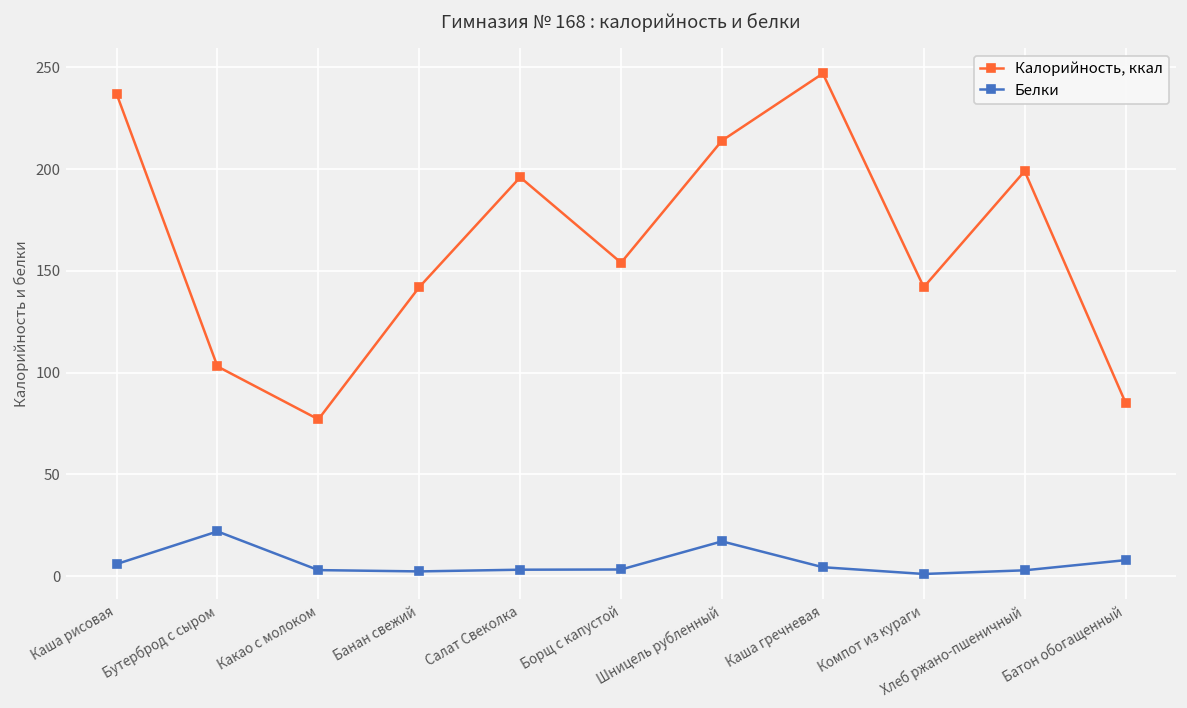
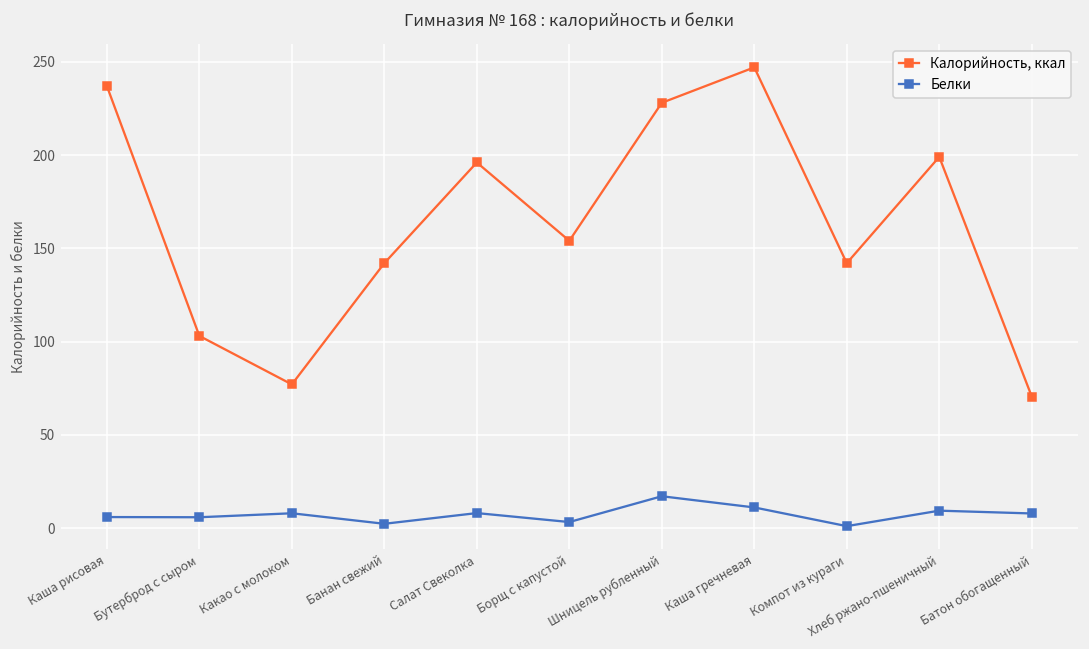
  {
    "Калорийность, ккал": {
      "Каша рисовая": 237,
      "Бутерброд с сыром": 103,
      "Какао с молоком": 77,
      "Банан свежий": 142,
      "Салат Свеколка": 196,
      "Борщ с капустой": 154,
-     "Шницель рубленный": 214,
+     "Шницель рубленный": 228,
      "Каша гречневая": 247,
      "Компот из кураги": 142,
      "Хлеб ржано-пшеничный": 199,
-     "Батон обогащенный": 85
+     "Батон обогащенный": 71
    },
    "Белки": {
      "Каша рисовая": 6,
-     "Бутерброд с сыром": 22,
-     "Какао с молоком": 3,
+     "Бутерброд с сыром": 6,
+     "Какао с молоком": 8,
      "Банан свежий": 2,
-     "Салат Свеколка": 3,
+     "Салат Свеколка": 8,
      "Борщ с капустой": 3,
      "Шницель рубленный": 17,
-     "Каша гречневая": 4,
+     "Каша гречневая": 11,
      "Компот из кураги": 1,
-     "Хлеб ржано-пшеничный": 3,
+     "Хлеб ржано-пшеничный": 9,
      "Батон обогащенный": 8
    }
  }
